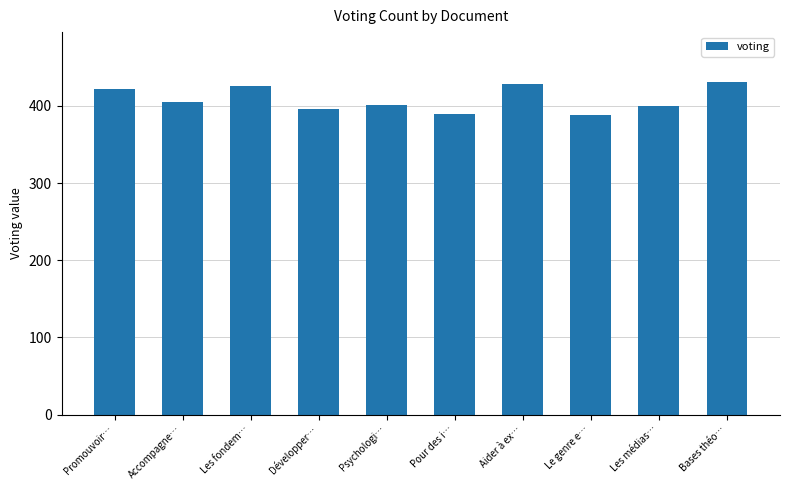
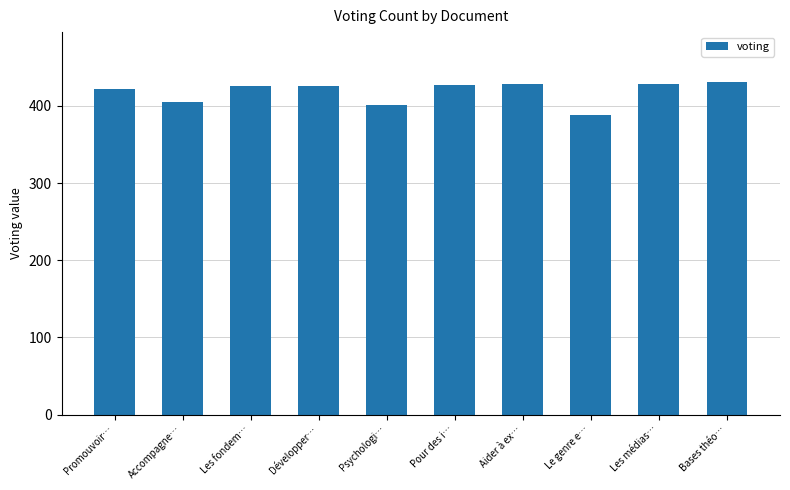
  {
    "Promouvoir…": 420,
    "Accompagne…": 410,
    "Les fondem…": 430,
-   "Développer…": 400,
+   "Développer…": 430,
    "Psychologi…": 400,
-   "Pour des i…": 390,
+   "Pour des i…": 430,
    "Aider à ex…": 430,
    "Le genre e…": 390,
-   "Les médias…": 400,
+   "Les médias…": 430,
    "Bases théo…": 430
  }
